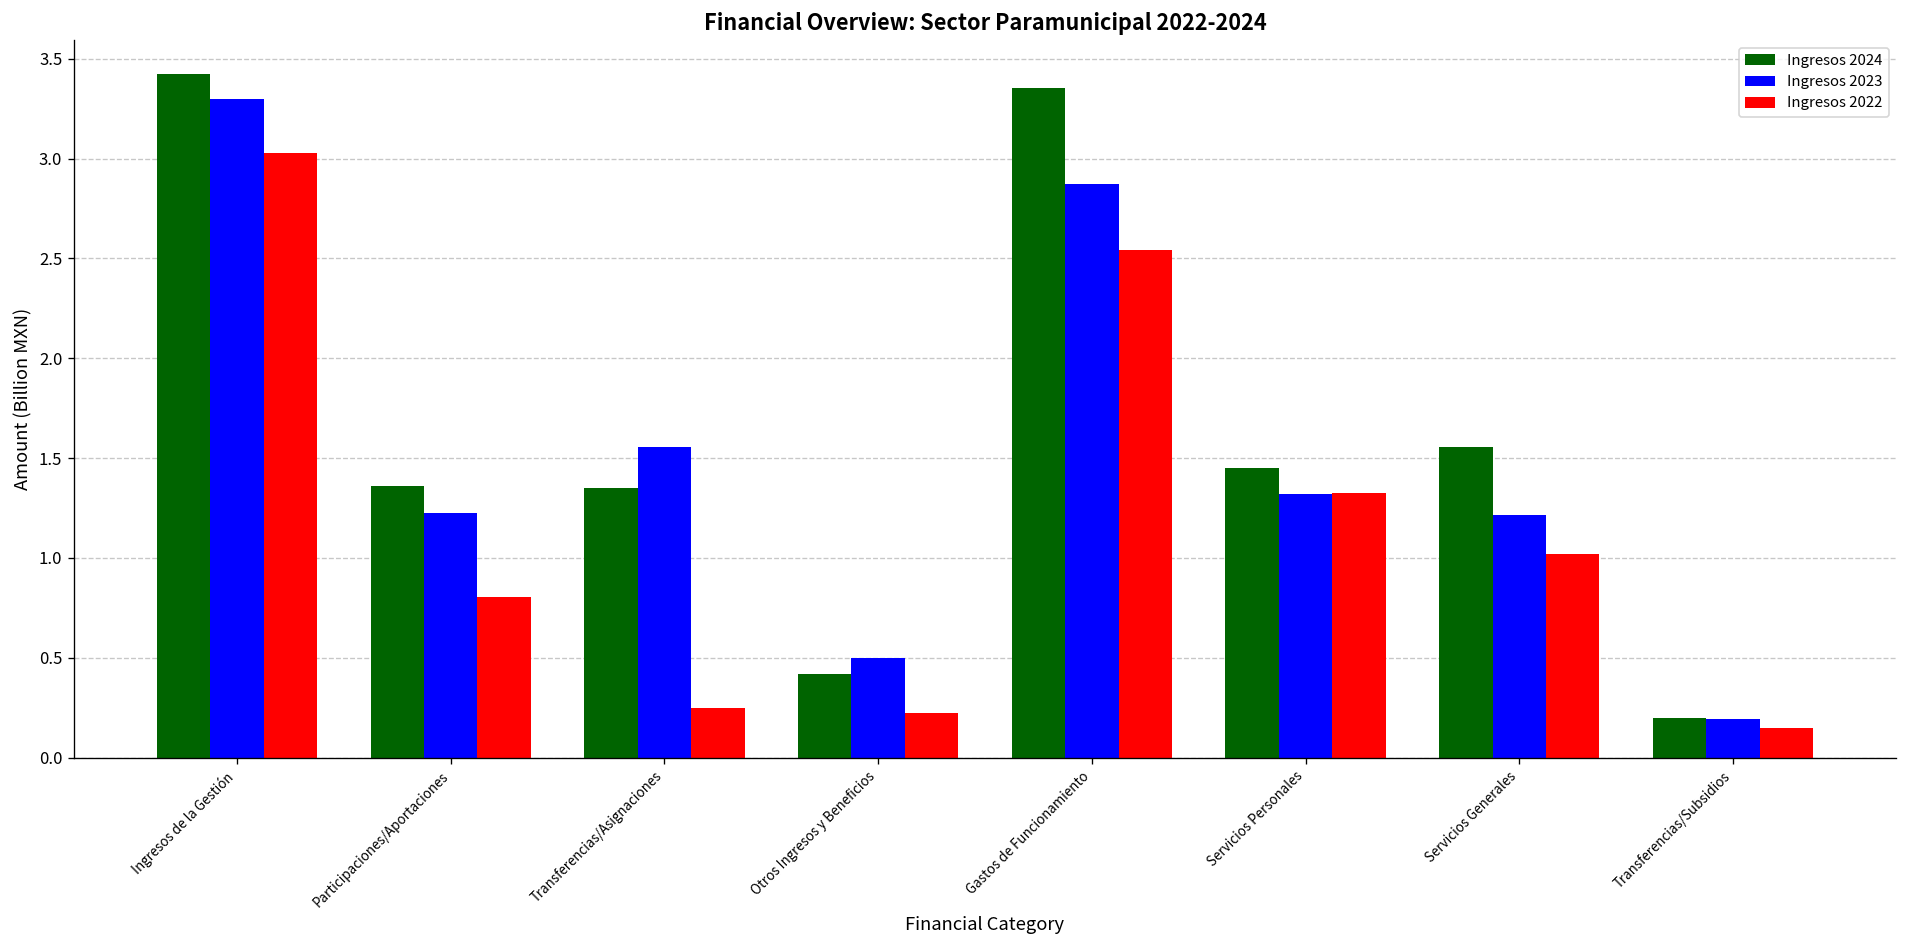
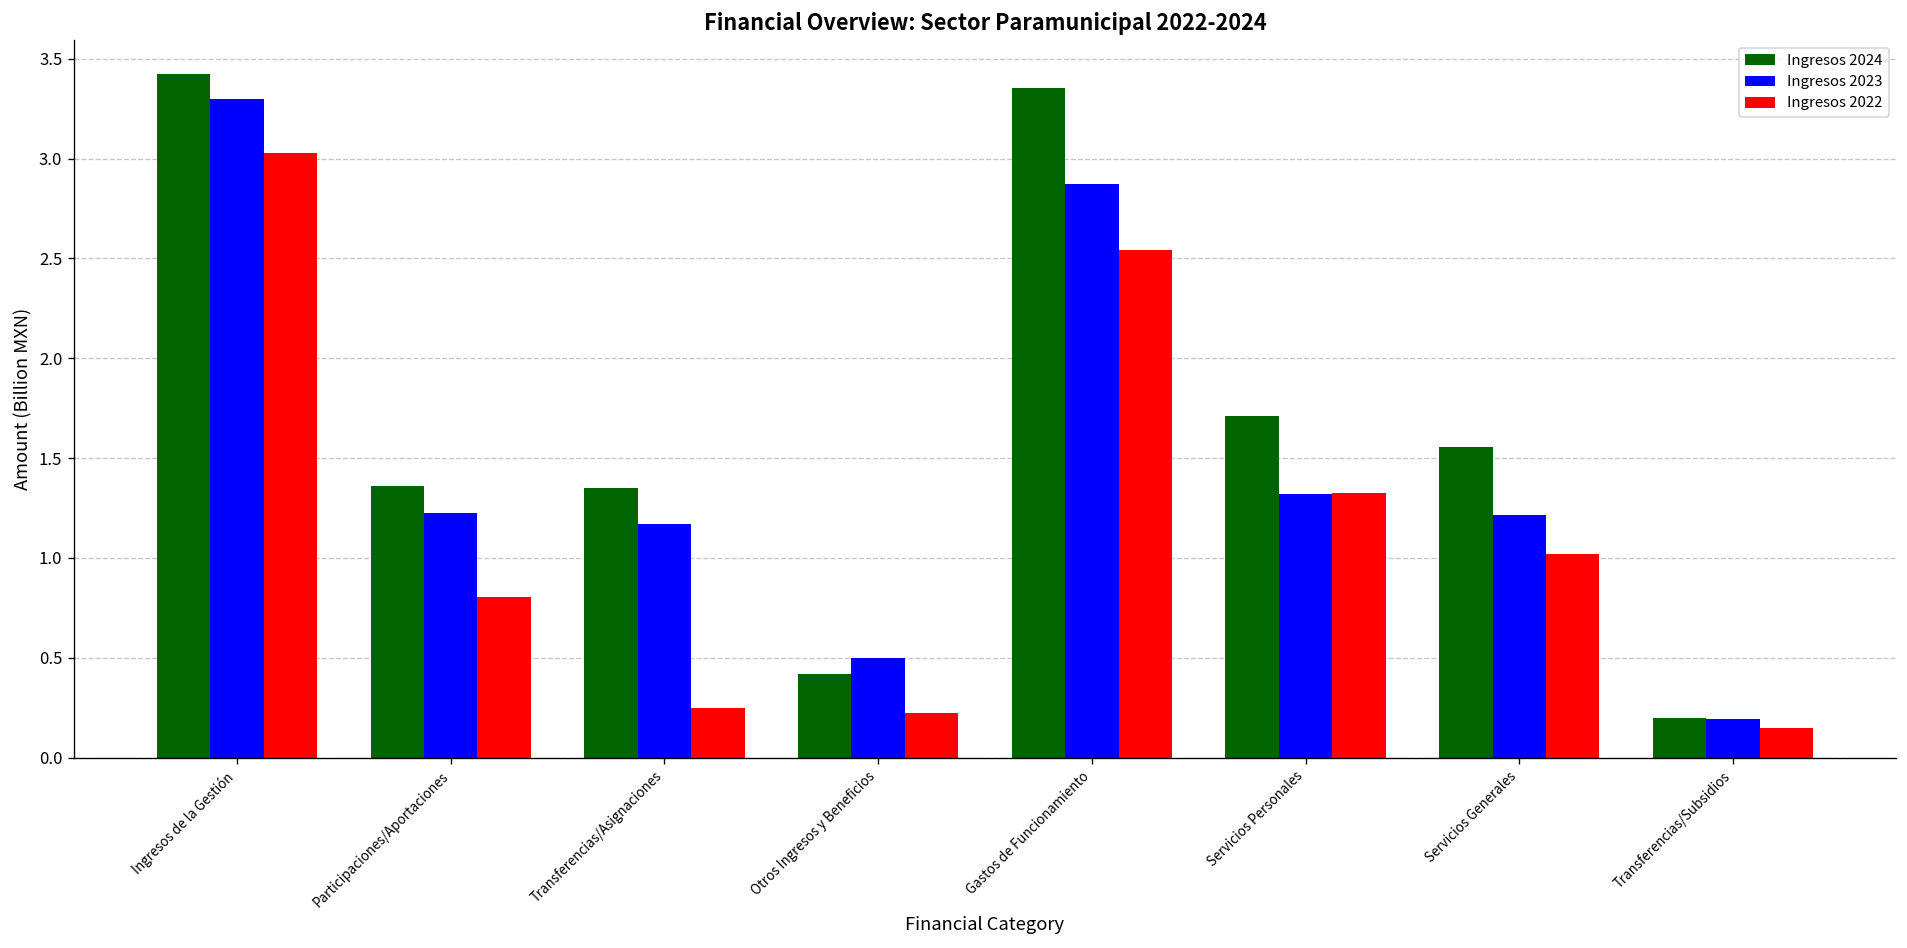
  {
    "Ingresos 2024": {
      "Ingresos de la Gestión": 3.42,
      "Participaciones/Aportaciones": 1.36,
      "Transferencias/Asignaciones": 1.35,
      "Otros Ingresos y Beneficios": 0.42,
      "Gastos de Funcionamiento": 3.35,
-     "Servicios Personales": 1.45,
+     "Servicios Personales": 1.71,
      "Servicios Generales": 1.56,
      "Transferencias/Subsidios": 0.20
    },
    "Ingresos 2023": {
      "Ingresos de la Gestión": 3.30,
      "Participaciones/Aportaciones": 1.23,
-     "Transferencias/Asignaciones": 1.56,
+     "Transferencias/Asignaciones": 1.17,
      "Otros Ingresos y Beneficios": 0.50,
      "Gastos de Funcionamiento": 2.87,
      "Servicios Personales": 1.32,
      "Servicios Generales": 1.21,
      "Transferencias/Subsidios": 0.19
    },
    "Ingresos 2022": {
      "Ingresos de la Gestión": 3.03,
      "Participaciones/Aportaciones": 0.80,
      "Transferencias/Asignaciones": 0.25,
      "Otros Ingresos y Beneficios": 0.22,
      "Gastos de Funcionamiento": 2.54,
      "Servicios Personales": 1.32,
      "Servicios Generales": 1.02,
      "Transferencias/Subsidios": 0.15
    }
  }
